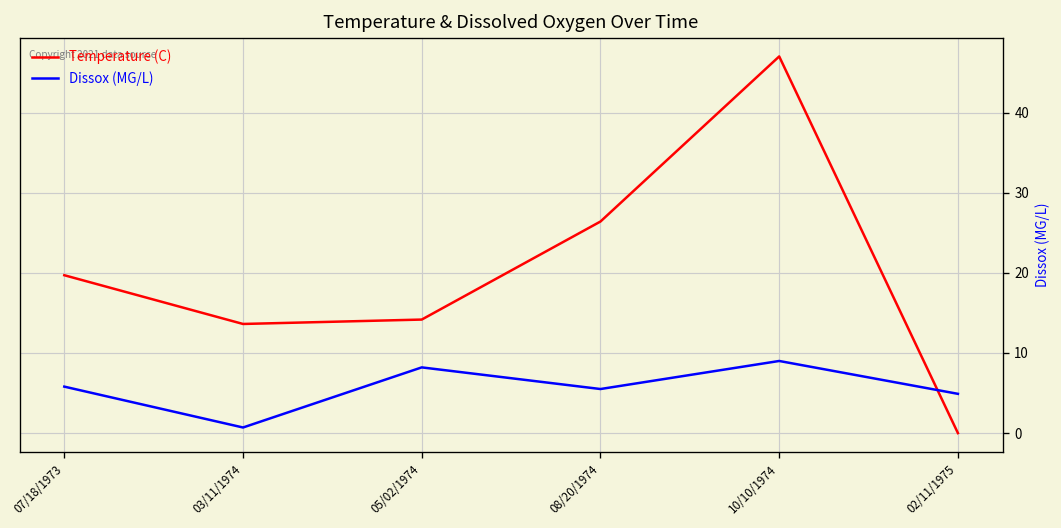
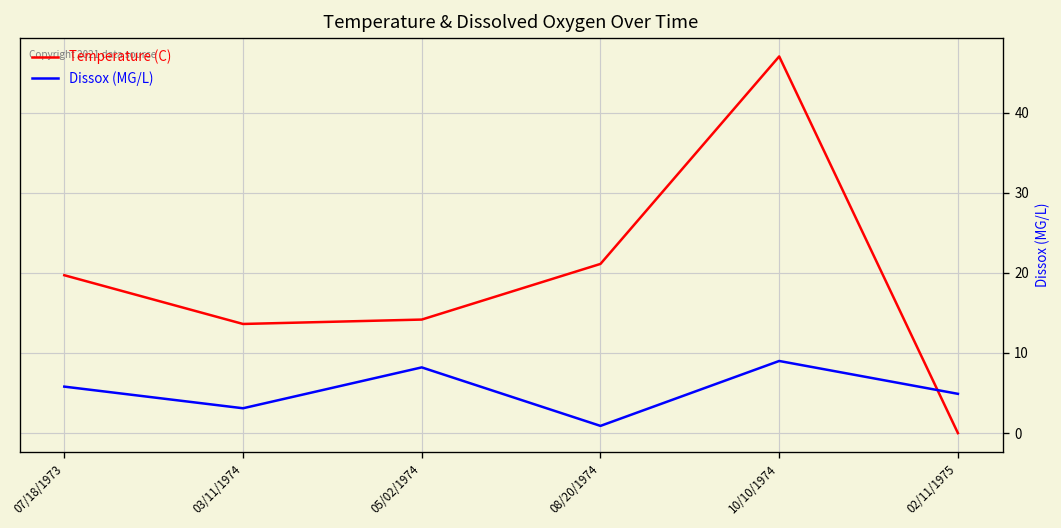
  {
    "Temperature (C)": {
      "07/18/1973": 20,
      "03/11/1974": 14,
      "05/02/1974": 14,
-     "08/20/1974": 26,
+     "08/20/1974": 21,
      "10/10/1974": 47,
      "02/11/1975": 0
    },
    "Dissox (MG/L)": {
      "07/18/1973": 6,
-     "03/11/1974": 1,
+     "03/11/1974": 3,
      "05/02/1974": 8,
-     "08/20/1974": 6,
+     "08/20/1974": 1,
      "10/10/1974": 9,
      "02/11/1975": 5
    }
  }
